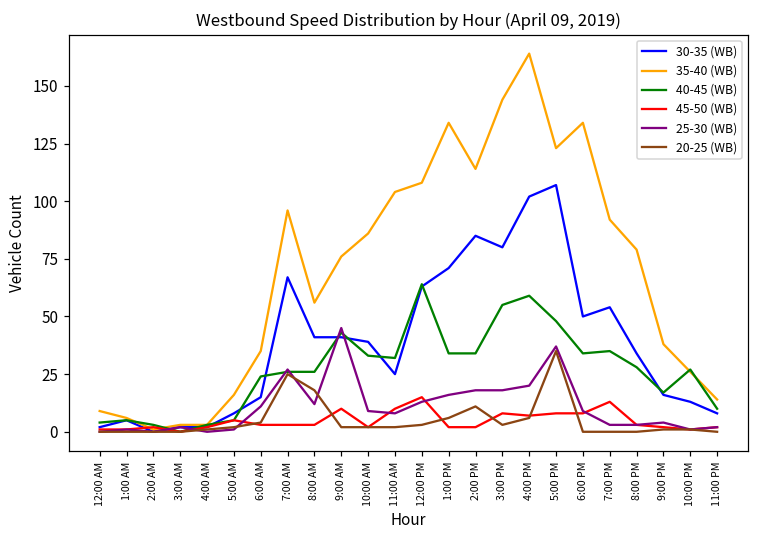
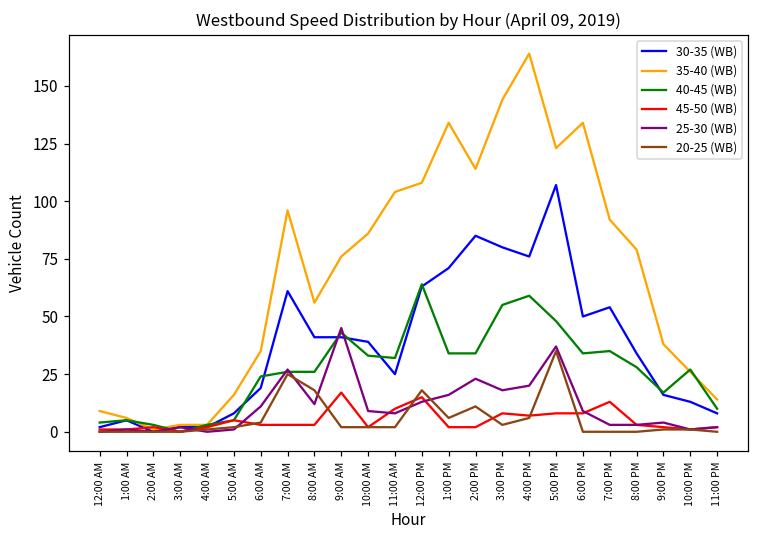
  {
    "30-35 (WB)": {
      "5:00 AM": 8,
-     "6:00 AM": 15,
-     "7:00 AM": 67,
+     "6:00 AM": 19,
+     "7:00 AM": 61,
      "8:00 AM": 41,
      "9:00 AM": 41,
      "10:00 AM": 39,
      "11:00 AM": 25,
      "1:00 PM": 71,
      "2:00 PM": 85,
      "3:00 PM": 80,
-     "4:00 PM": 102,
+     "4:00 PM": 76,
      "5:00 PM": 107,
      "6:00 PM": 50,
      "7:00 PM": 54,
      "8:00 PM": 34,
      "10:00 PM": 13,
      "11:00 PM": 8
    },
    "35-40 (WB)": {
      "12:00 AM": 9,
      "5:00 AM": 16,
      "6:00 AM": 35,
      "7:00 AM": 96,
      "8:00 AM": 56,
      "9:00 AM": 76,
      "10:00 AM": 86,
      "11:00 AM": 104,
      "12:00 PM": 108,
      "1:00 PM": 134,
      "2:00 PM": 114,
      "3:00 PM": 144,
      "4:00 PM": 164,
      "5:00 PM": 123,
      "6:00 PM": 134,
      "7:00 PM": 92,
      "8:00 PM": 79,
      "9:00 PM": 38,
      "11:00 PM": 14
    },
    "40-45 (WB)": {
      "12:00 AM": 4,
      "6:00 AM": 24,
      "8:00 AM": 26,
      "9:00 AM": 43,
      "10:00 AM": 33,
      "11:00 AM": 32,
      "1:00 PM": 34,
      "2:00 PM": 34,
      "3:00 PM": 55,
      "4:00 PM": 59,
      "5:00 PM": 48,
      "6:00 PM": 34,
      "7:00 PM": 35,
      "8:00 PM": 28,
      "11:00 PM": 10
    },
    "45-50 (WB)": {
      "7:00 AM": 3,
      "8:00 AM": 3,
-     "9:00 AM": 10,
+     "9:00 AM": 17,
      "11:00 AM": 10,
      "12:00 PM": 15,
      "1:00 PM": 2,
      "2:00 PM": 2,
      "3:00 PM": 8,
      "5:00 PM": 8,
      "7:00 PM": 13
    },
    "25-30 (WB)": {
      "6:00 AM": 11,
      "8:00 AM": 12,
      "9:00 AM": 45,
      "10:00 AM": 9,
      "11:00 AM": 8,
      "12:00 PM": 13,
      "1:00 PM": 16,
-     "2:00 PM": 18,
+     "2:00 PM": 23,
      "3:00 PM": 18,
      "4:00 PM": 20,
      "5:00 PM": 37,
      "7:00 PM": 3,
      "9:00 PM": 4
    },
    "20-25 (WB)": {
      "8:00 AM": 18,
      "9:00 AM": 2,
      "11:00 AM": 2,
-     "12:00 PM": 3,
+     "12:00 PM": 18,
      "1:00 PM": 6,
      "2:00 PM": 11,
      "3:00 PM": 3,
      "5:00 PM": 35,
      "6:00 PM": 0,
      "7:00 PM": 0,
      "8:00 PM": 0,
      "11:00 PM": 0
    }
  }
